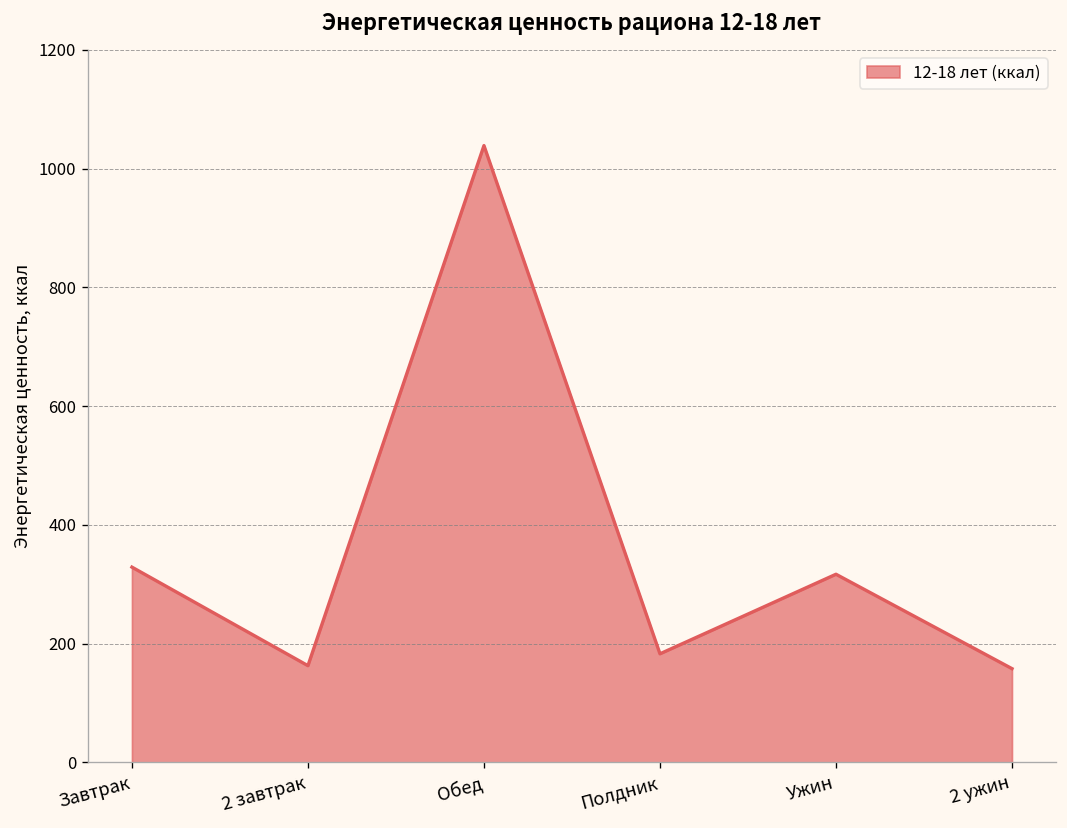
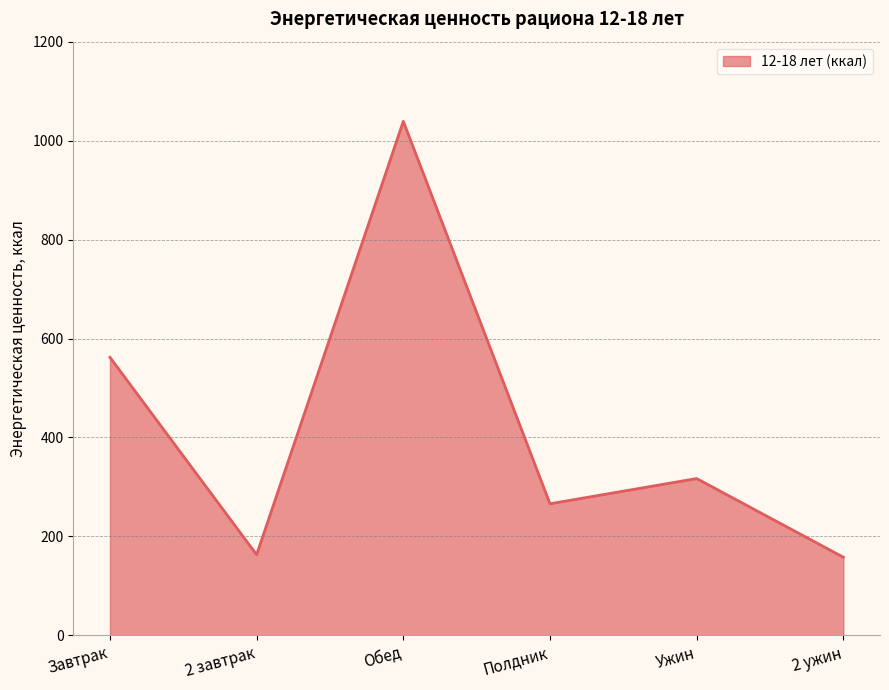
  {
-   "Завтрак": 330,
+   "Завтрак": 560,
    "2 завтрак": 160,
    "Обед": 1040,
-   "Полдник": 180,
+   "Полдник": 270,
    "Ужин": 320,
    "2 ужин": 160
  }
